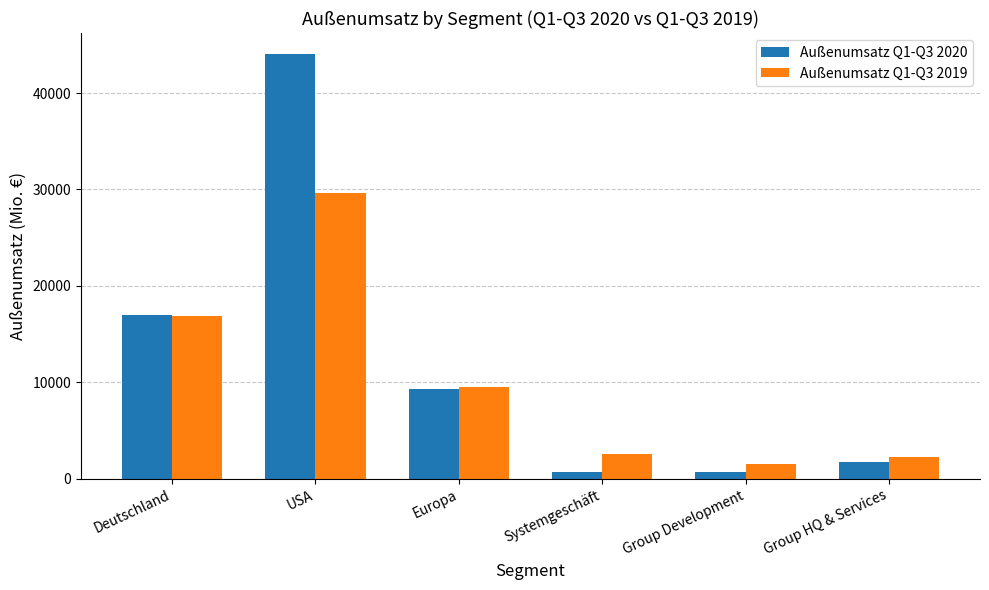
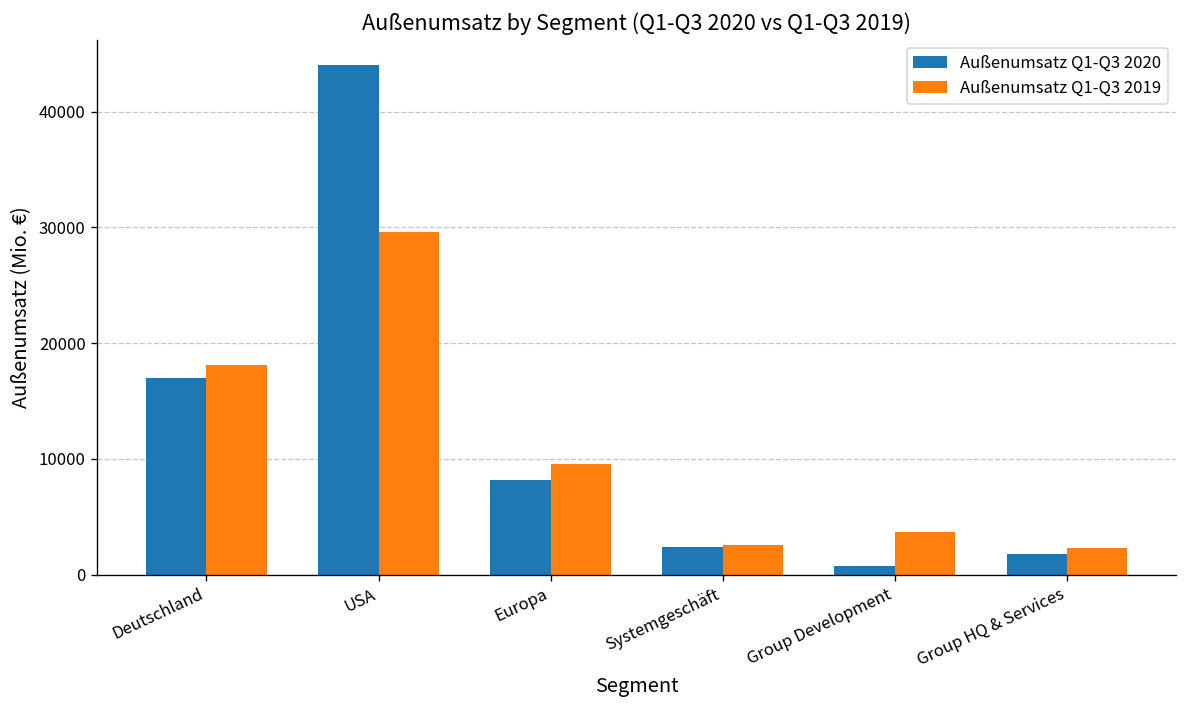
  {
    "Außenumsatz Q1-Q3 2020": {
      "Deutschland": 17000,
      "USA": 44000,
-     "Europa": 9000,
-     "Systemgeschäft": 1000,
+     "Europa": 8000,
+     "Systemgeschäft": 2000,
      "Group Development": 1000,
      "Group HQ & Services": 2000
    },
    "Außenumsatz Q1-Q3 2019": {
-     "Deutschland": 17000,
+     "Deutschland": 18000,
      "USA": 30000,
      "Europa": 10000,
      "Systemgeschäft": 3000,
-     "Group Development": 2000,
+     "Group Development": 4000,
      "Group HQ & Services": 2000
    }
  }
